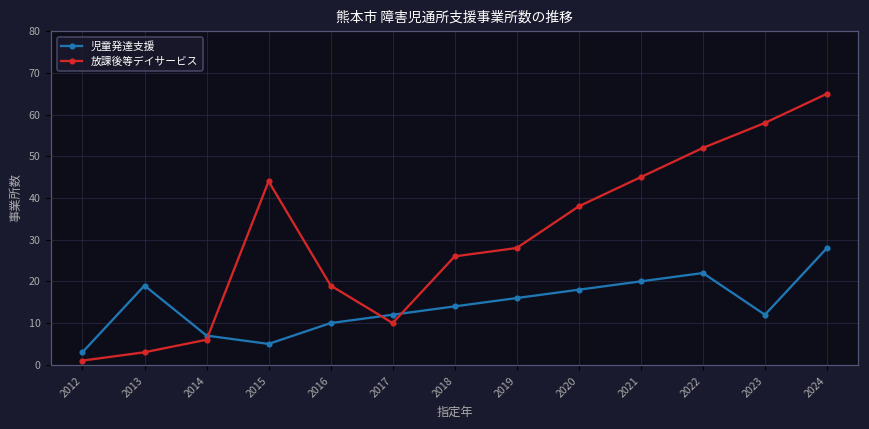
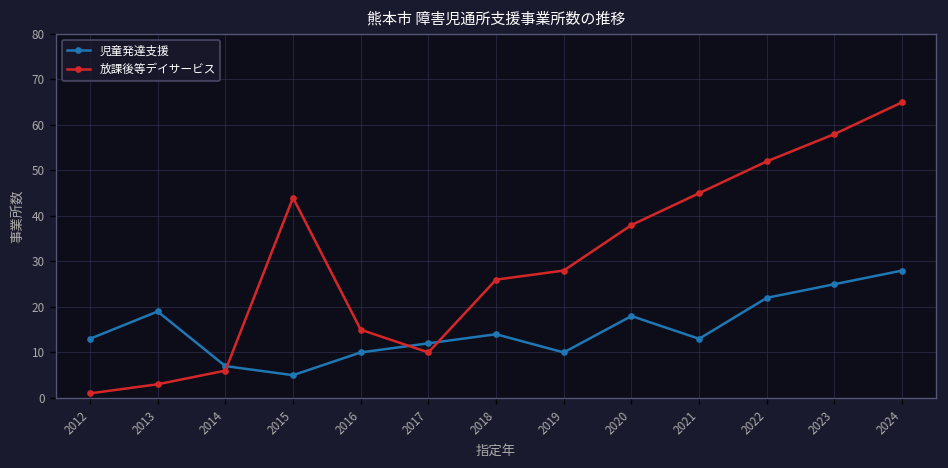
  {
    "児童発達支援": {
-     "2012": 3,
+     "2012": 13,
      "2013": 19,
      "2014": 7,
      "2015": 5,
      "2016": 10,
      "2017": 12,
      "2018": 14,
-     "2019": 16,
+     "2019": 10,
      "2020": 18,
-     "2021": 20,
+     "2021": 13,
      "2022": 22,
-     "2023": 12,
+     "2023": 25,
      "2024": 28
    },
    "放課後等デイサービス": {
      "2012": 1,
      "2013": 3,
      "2014": 6,
      "2015": 44,
-     "2016": 19,
+     "2016": 15,
      "2017": 10,
      "2018": 26,
      "2019": 28,
      "2020": 38,
      "2021": 45,
      "2022": 52,
      "2023": 58,
      "2024": 65
    }
  }
